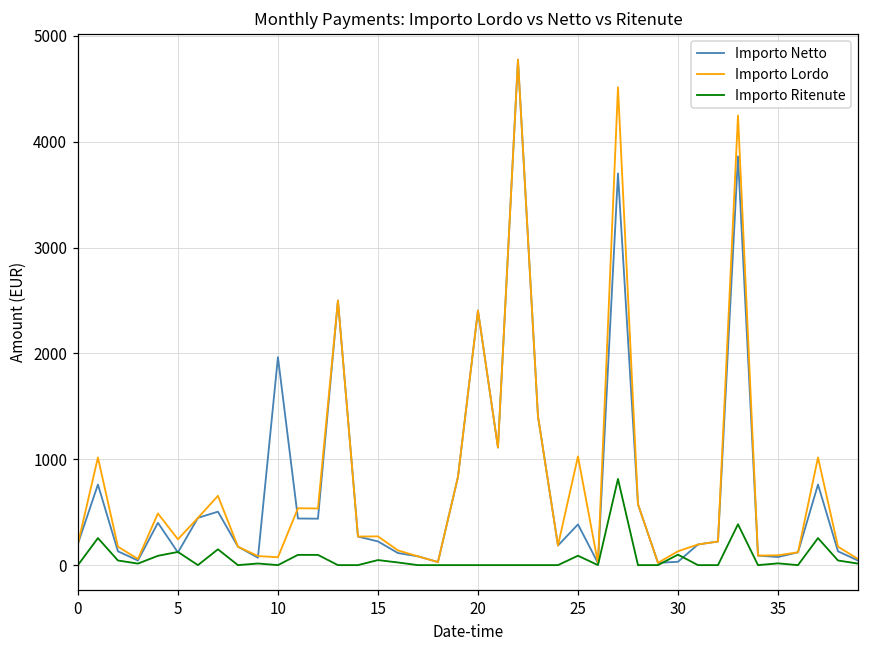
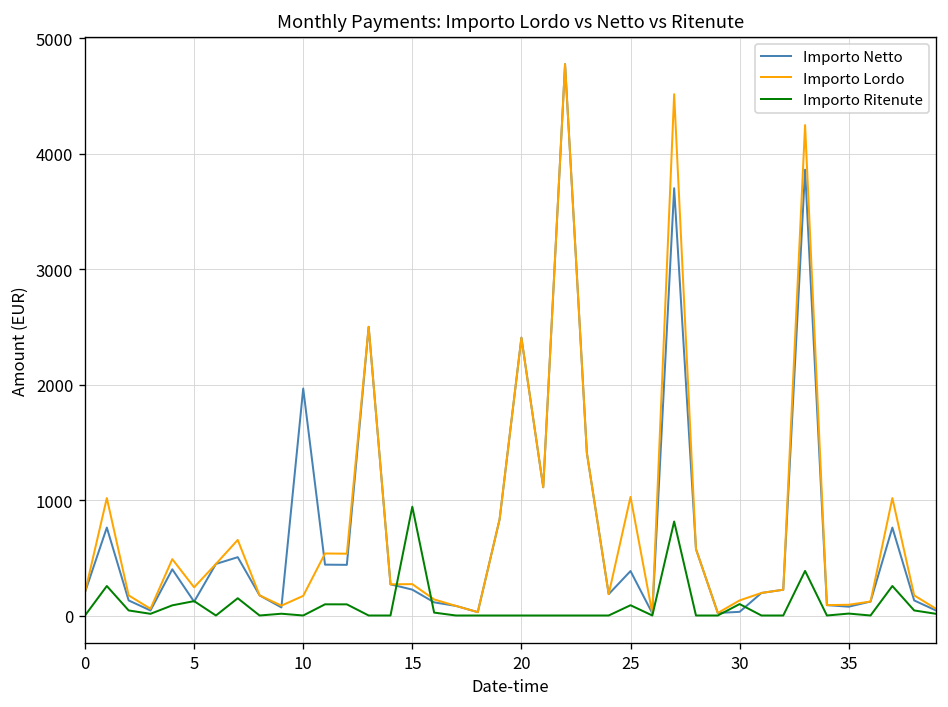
  {
    "Importo Netto": {
      "10": 2000,
      "15": 200,
      "25": 400,
      "30": 0
    },
    "Importo Lordo": {
      "5": 200,
-     "10": 100,
+     "10": 200,
      "15": 300,
      "25": 1000,
      "30": 100
    },
    "Importo Ritenute": {
      "0": 0,
      "10": 0,
-     "15": 0,
+     "15": 900,
      "20": 0,
      "25": 100,
      "30": 100,
      "35": 0
    }
  }
